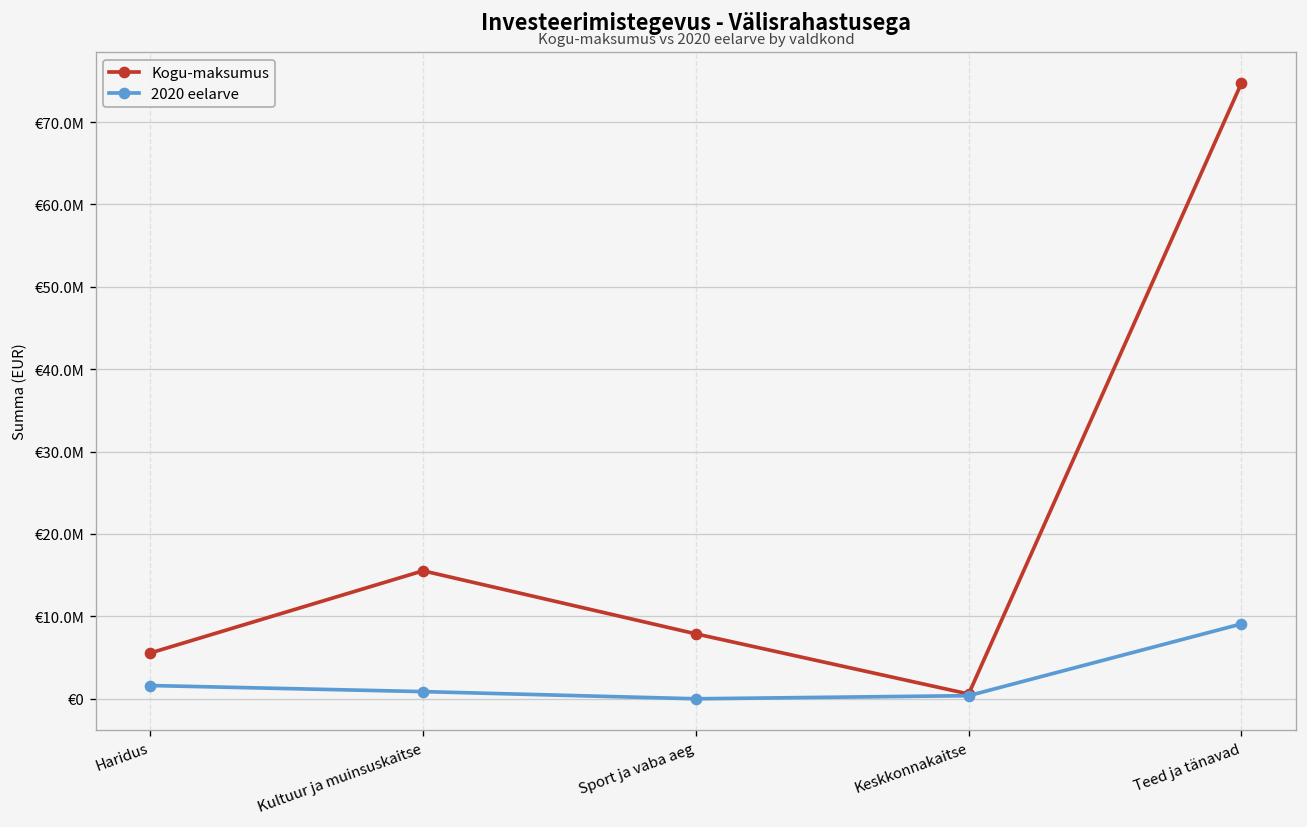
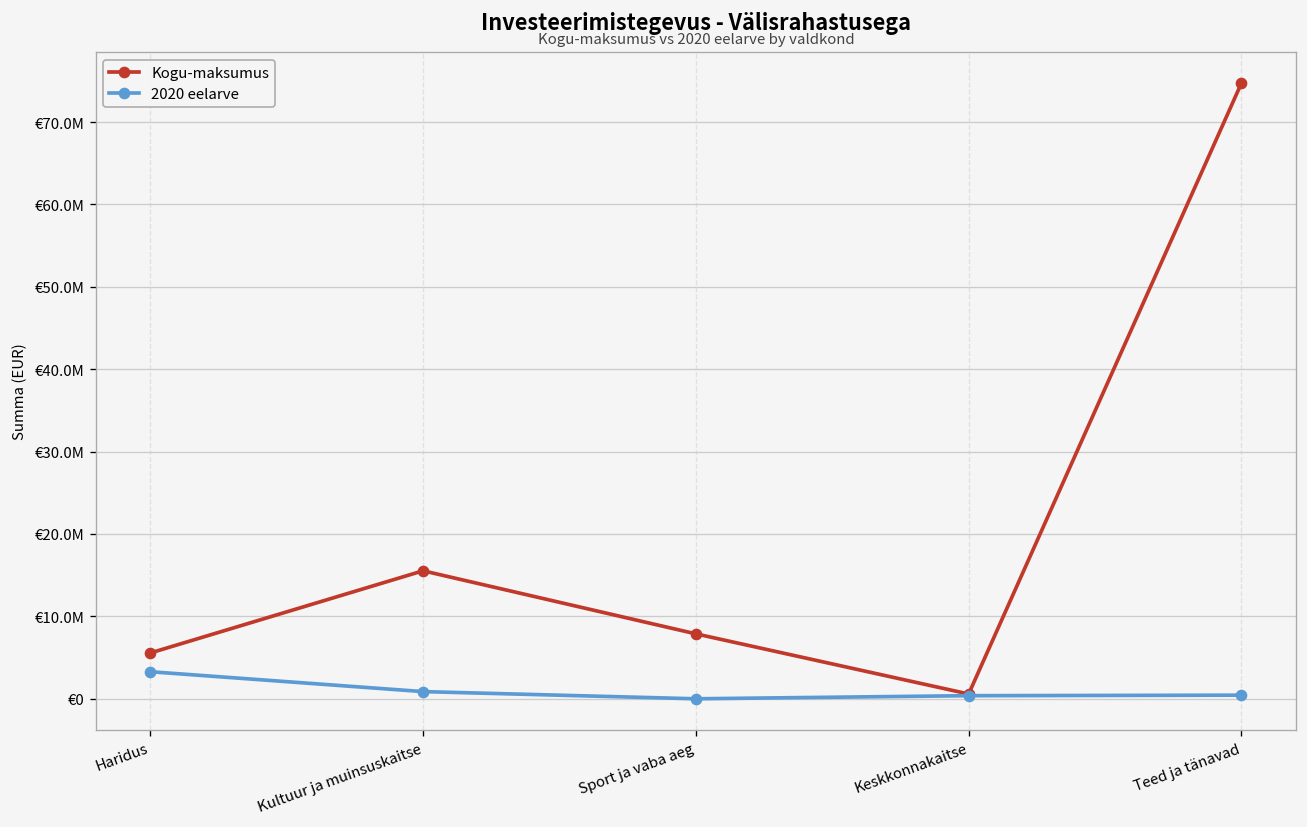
  {
    "Kogu-maksumus": {
      "Haridus": "€6000000",
      "Kultuur ja muinsuskaitse": "€16000000",
      "Sport ja vaba aeg": "€8000000",
      "Teed ja tänavad": "€75000000"
    },
    "2020 eelarve": {
-     "Haridus": "€2000000",
+     "Haridus": "€3000000",
      "Kultuur ja muinsuskaitse": "€1000000",
      "Sport ja vaba aeg": "€0",
-     "Teed ja tänavad": "€9000000"
+     "Teed ja tänavad": "€0"
    }
  }
